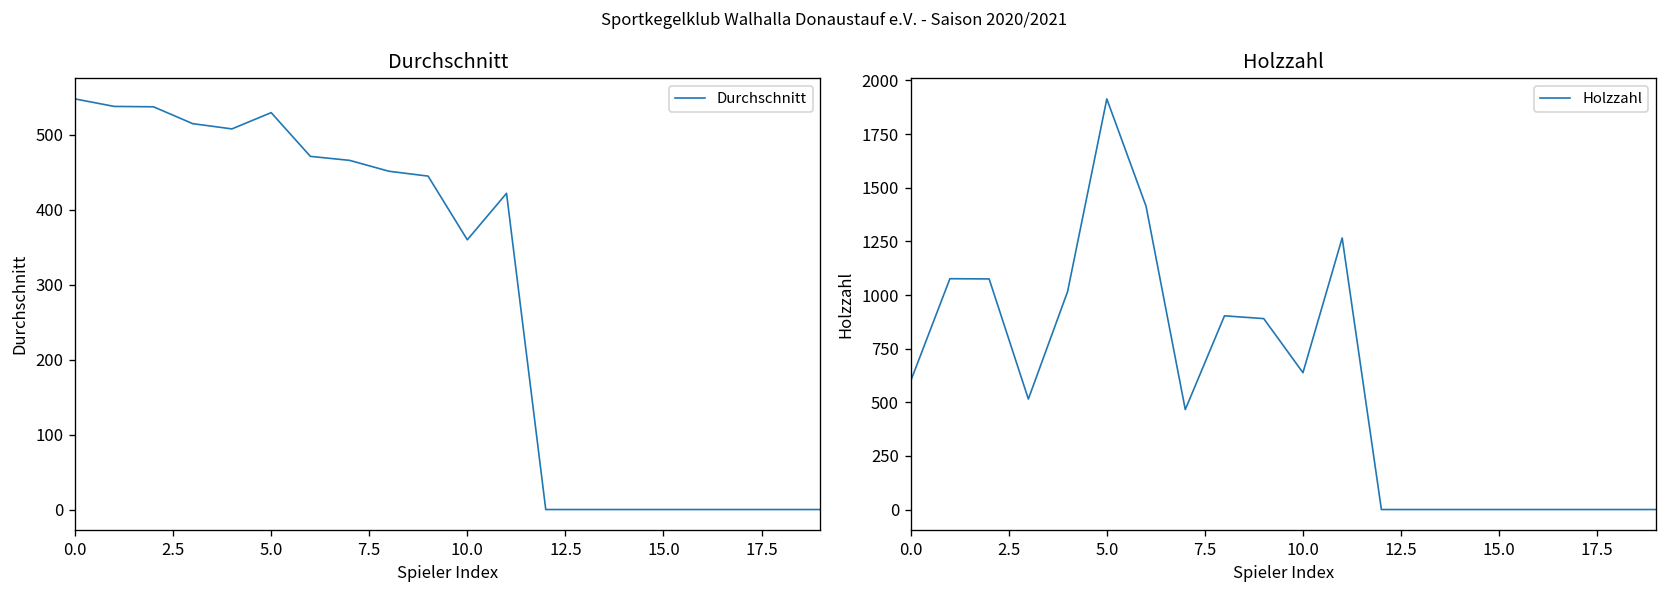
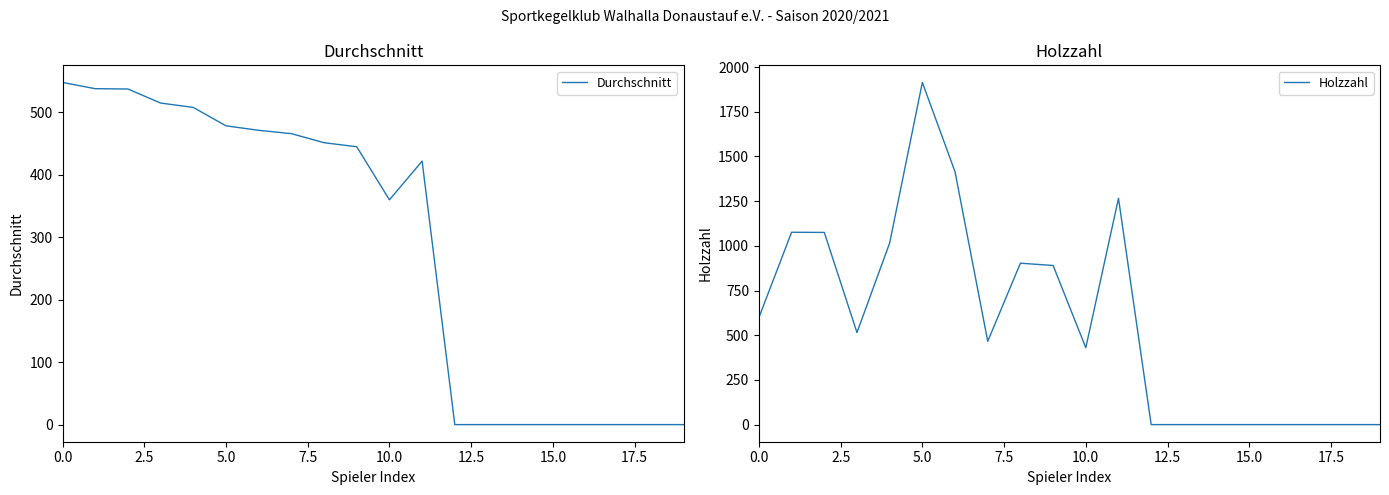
  {
    "Durchschnitt": {
      "0.0": 550,
-     "5.0": 530,
+     "5.0": 480,
      "10.0": 360,
      "15.0": 0
    },
    "Holzzahl": {
      "0.0": 600,
      "5.0": 1910,
-     "10.0": 640,
+     "10.0": 430,
      "15.0": 0
    }
  }
